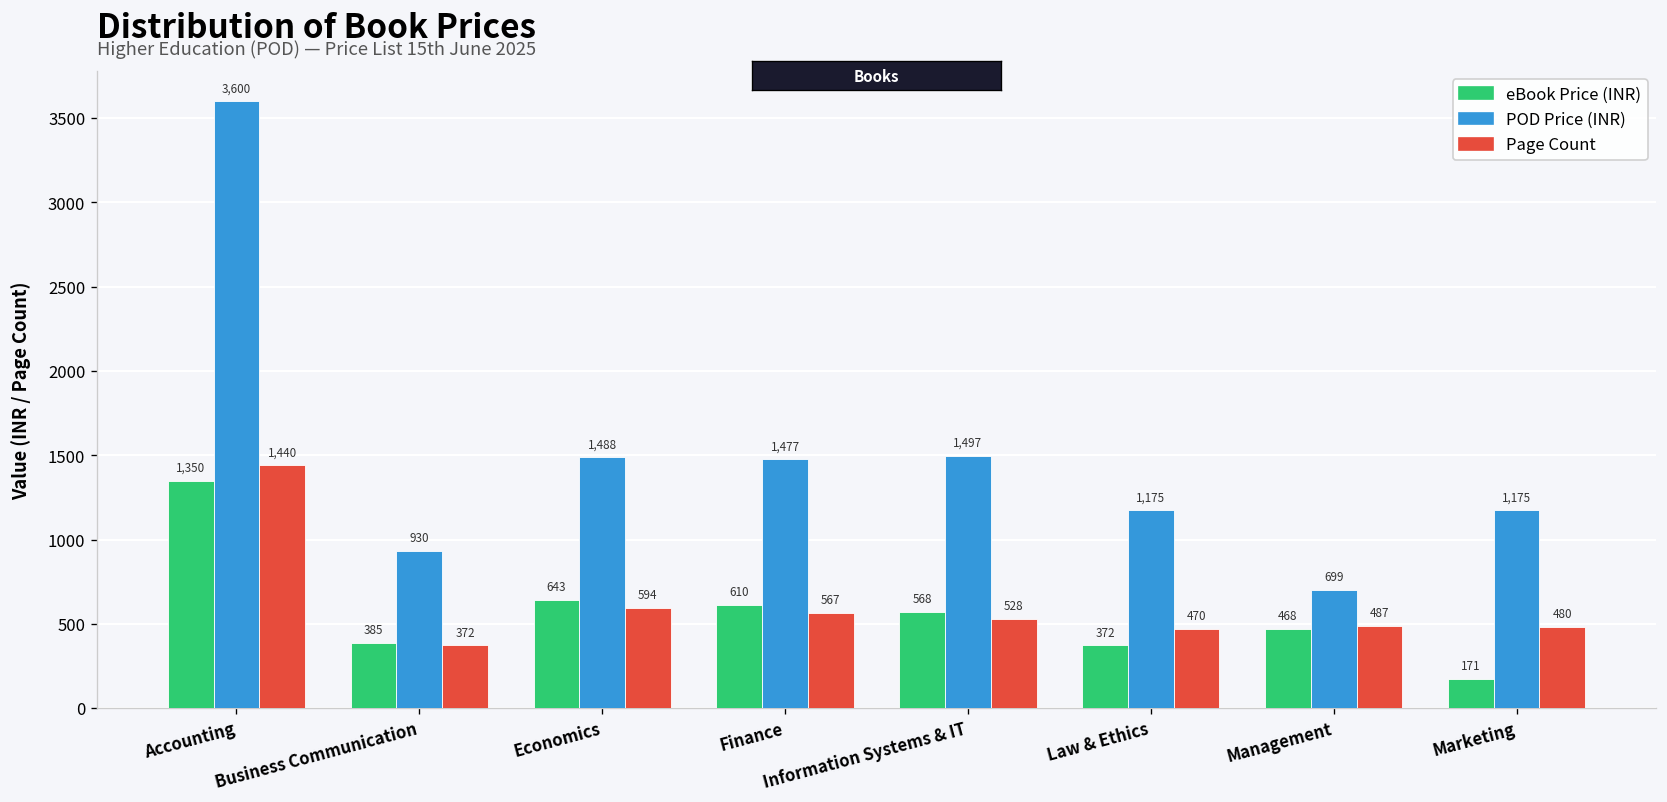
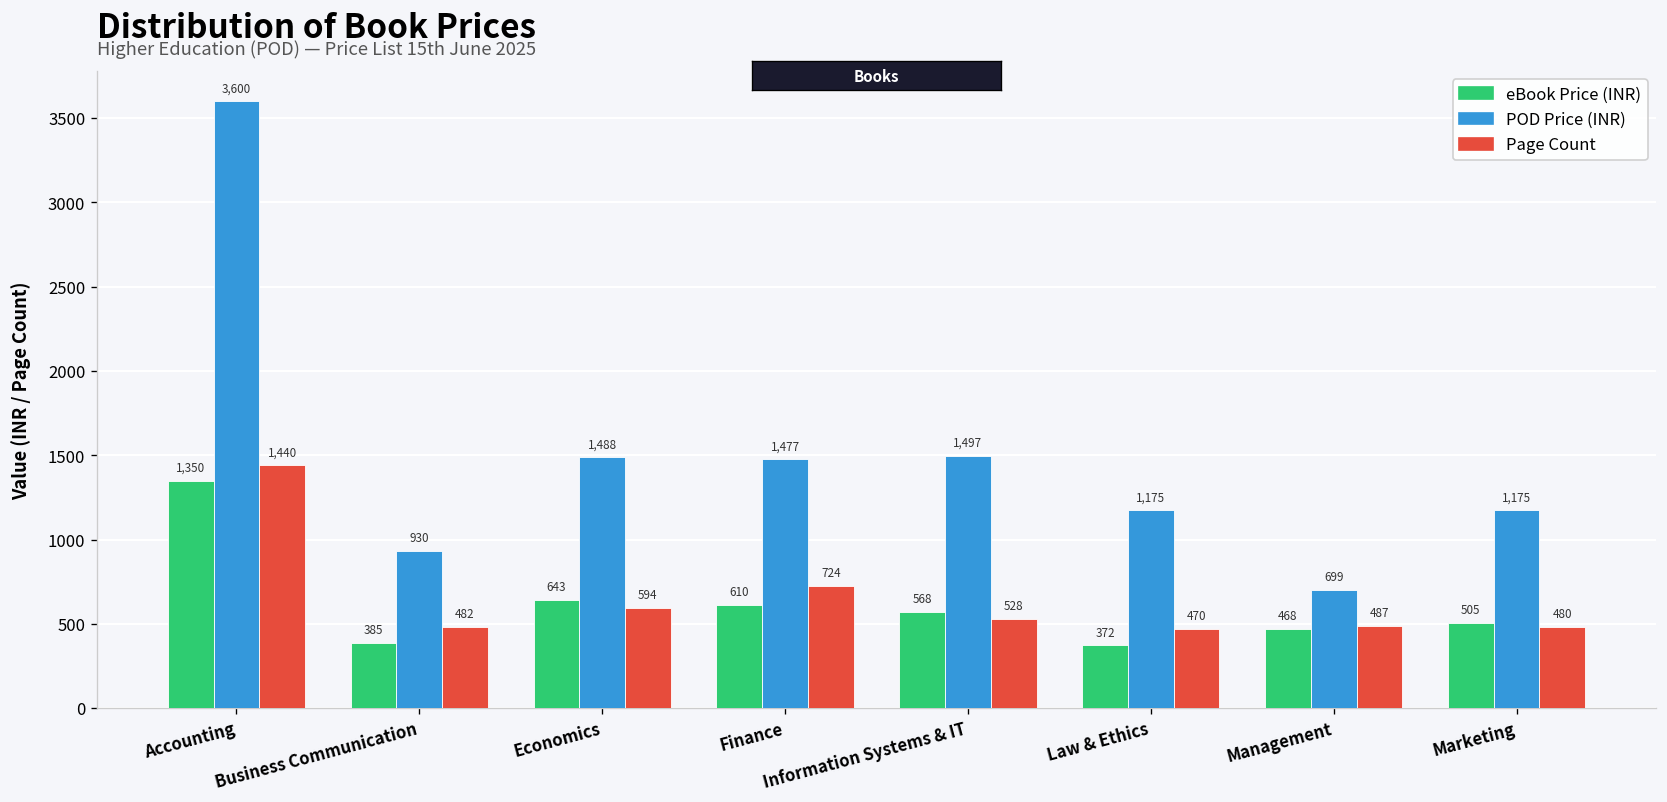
  {
    "eBook Price (INR)": {
      "Accounting": "1,350",
      "Business Communication": "385",
      "Economics": "643",
      "Finance": "610",
      "Information Systems & IT": "568",
      "Law & Ethics": "372",
      "Management": "468",
-     "Marketing": "171"
+     "Marketing": "505"
    },
    "POD Price (INR)": {
      "Accounting": "3,600",
      "Business Communication": "930",
      "Economics": "1,488",
      "Finance": "1,477",
      "Information Systems & IT": "1,497",
      "Law & Ethics": "1,175",
      "Management": "699",
      "Marketing": "1,175"
    },
    "Page Count": {
      "Accounting": "1,440",
-     "Business Communication": "372",
+     "Business Communication": "482",
      "Economics": "594",
-     "Finance": "567",
+     "Finance": "724",
      "Information Systems & IT": "528",
      "Law & Ethics": "470",
      "Management": "487",
      "Marketing": "480"
    }
  }
